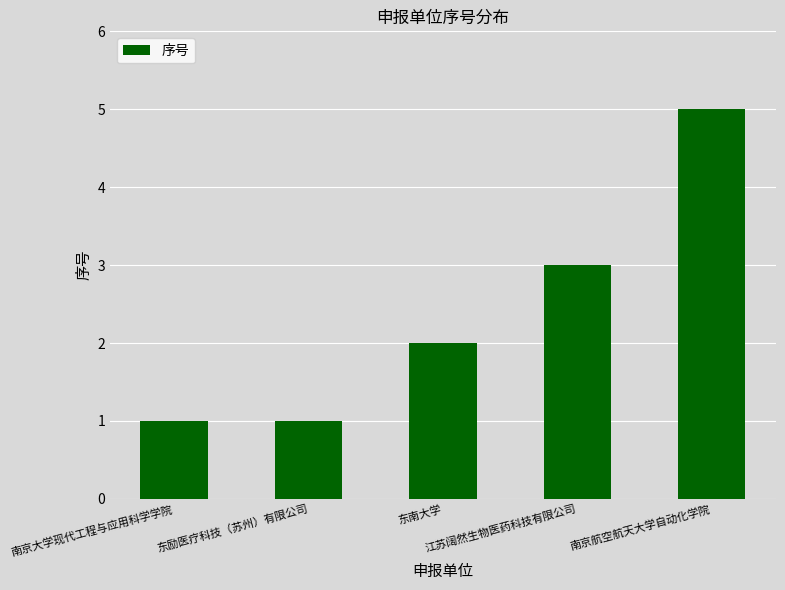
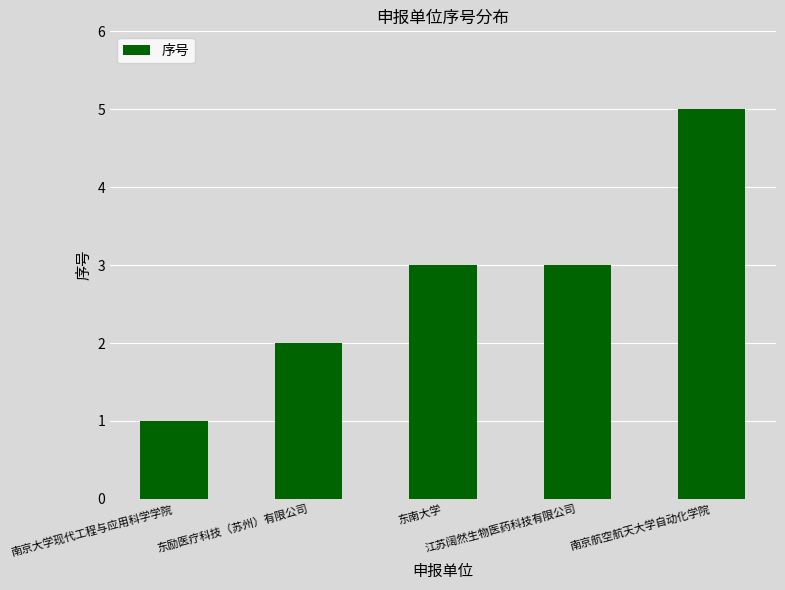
  {
    "南京大学现代工程与应用科学学院": 1,
-   "东励医疗科技（苏州）有限公司": 1,
-   "东南大学": 2,
+   "东励医疗科技（苏州）有限公司": 2,
+   "东南大学": 3,
    "江苏阔然生物医药科技有限公司": 3,
    "南京航空航天大学自动化学院": 5
  }
